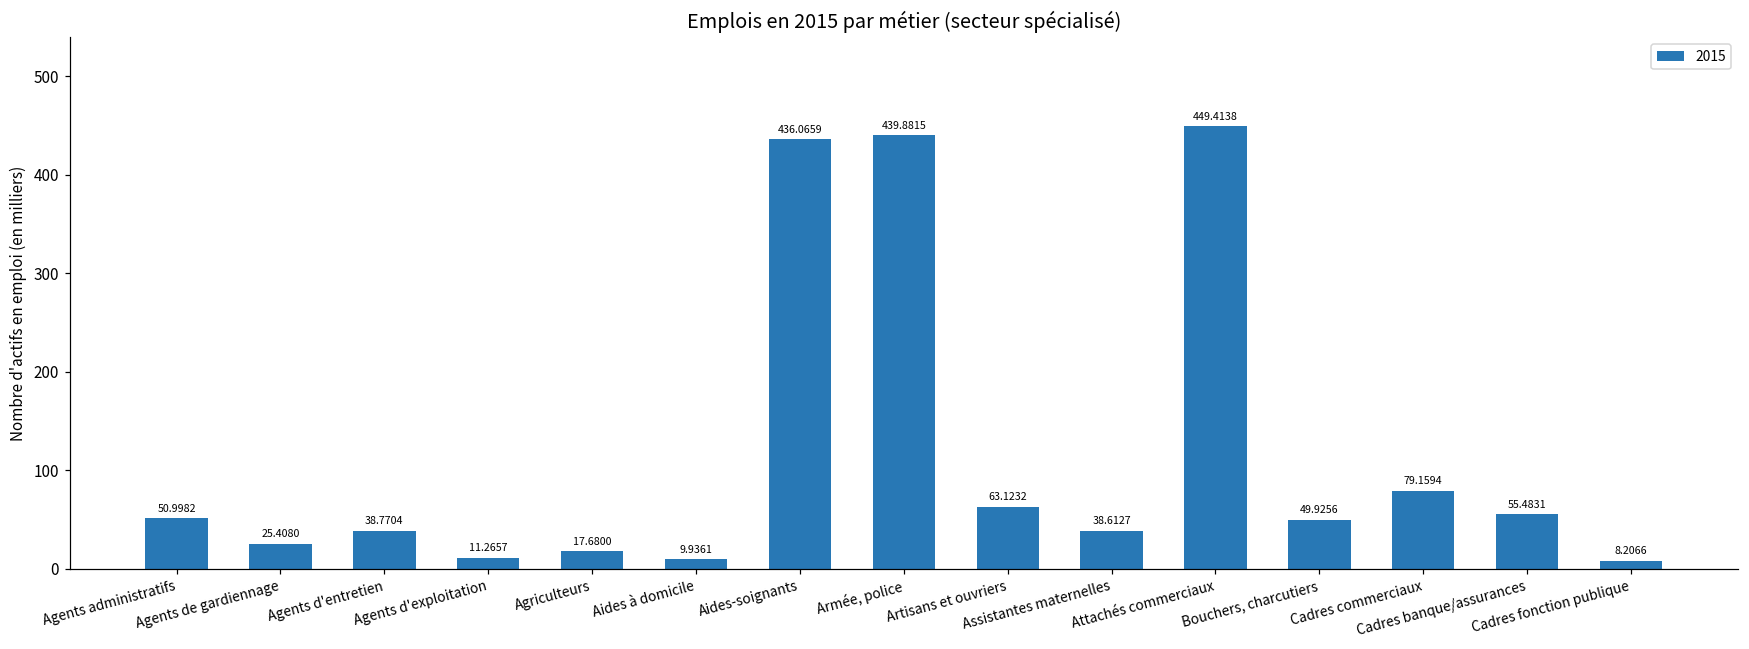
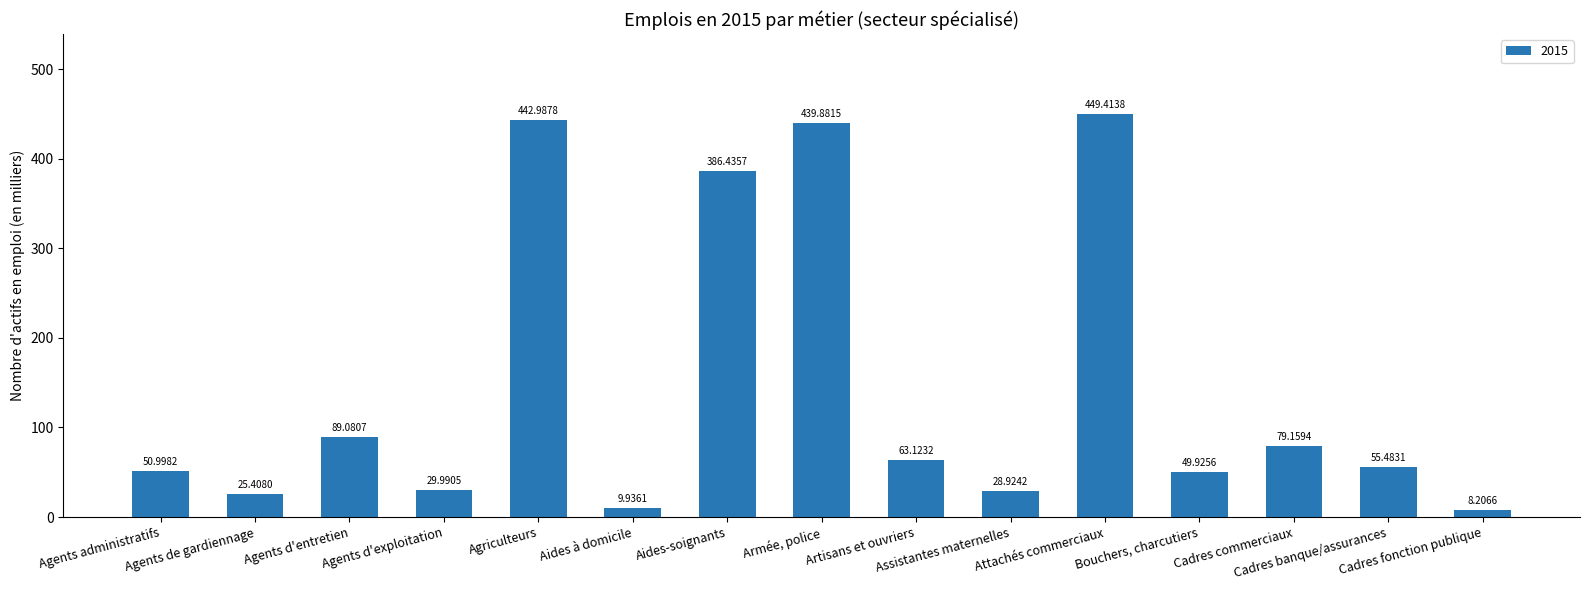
  {
    "Agents administratifs": 50.9982,
    "Agents de gardiennage": 25.4080,
-   "Agents d'entretien": 38.7704,
-   "Agents d'exploitation": 11.2657,
-   "Agriculteurs": 17.6800,
+   "Agents d'entretien": 89.0807,
+   "Agents d'exploitation": 29.9905,
+   "Agriculteurs": 442.9878,
    "Aides à domicile": 9.9361,
-   "Aides-soignants": 436.0659,
+   "Aides-soignants": 386.4357,
    "Armée, police": 439.8815,
    "Artisans et ouvriers": 63.1232,
-   "Assistantes maternelles": 38.6127,
+   "Assistantes maternelles": 28.9242,
    "Attachés commerciaux": 449.4138,
    "Bouchers, charcutiers": 49.9256,
    "Cadres commerciaux": 79.1594,
    "Cadres banque/assurances": 55.4831,
    "Cadres fonction publique": 8.2066
  }
